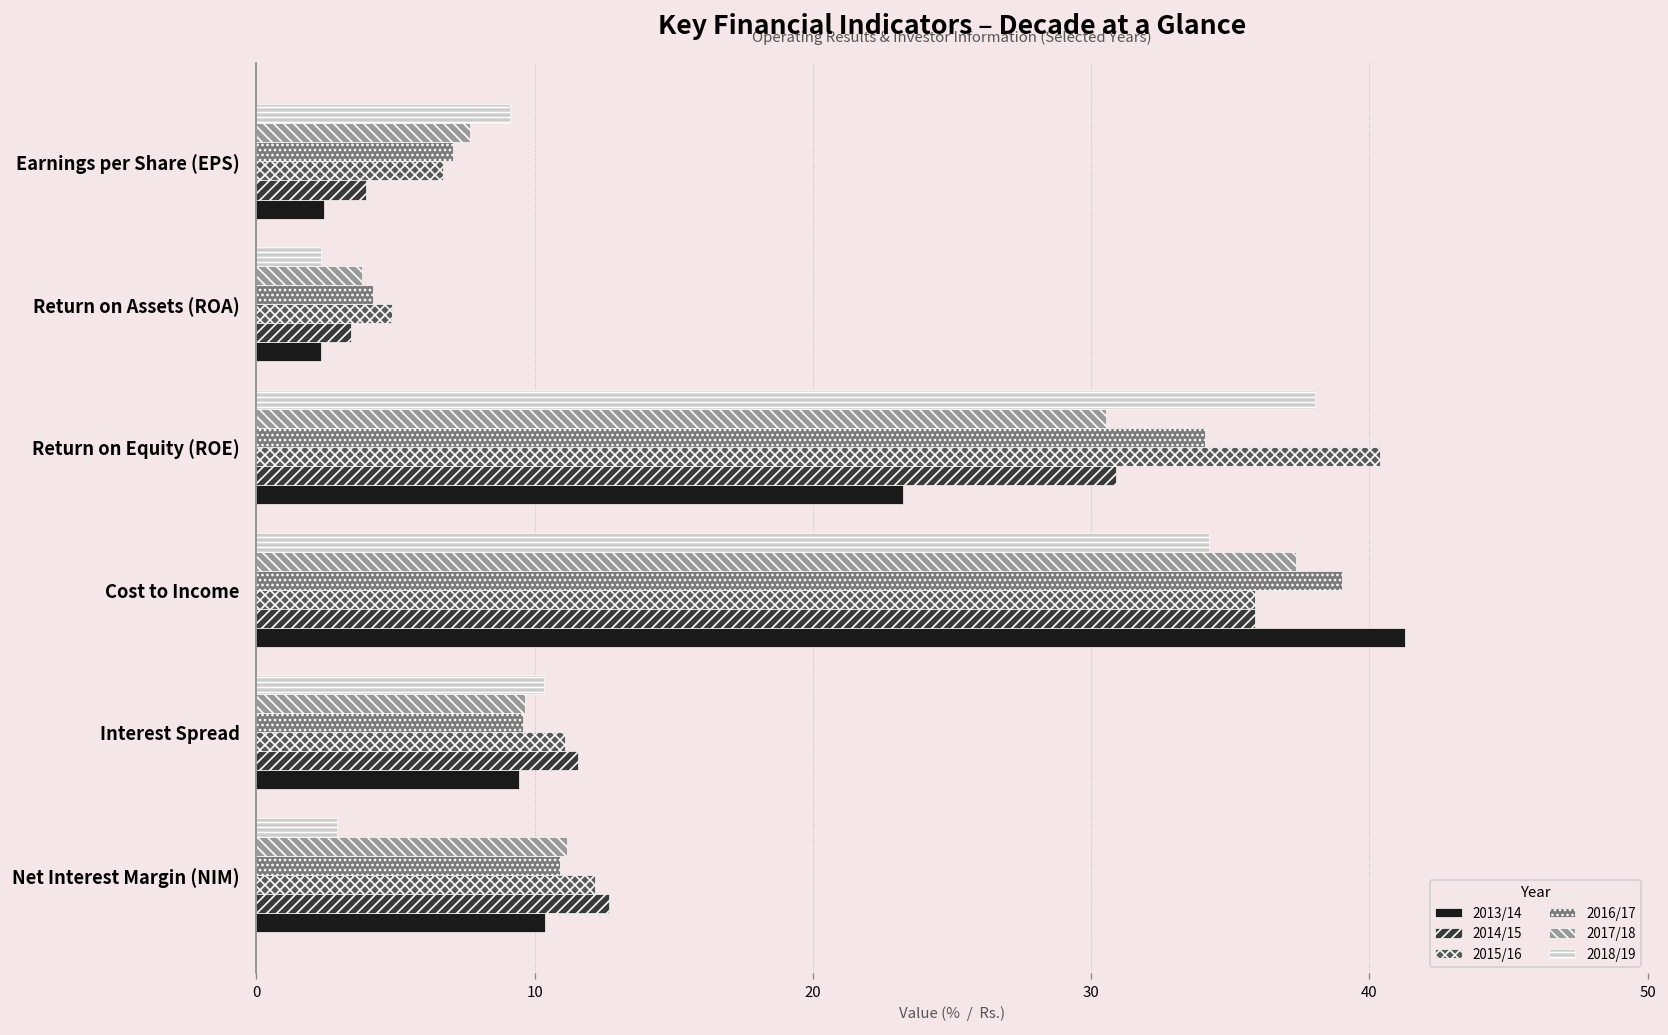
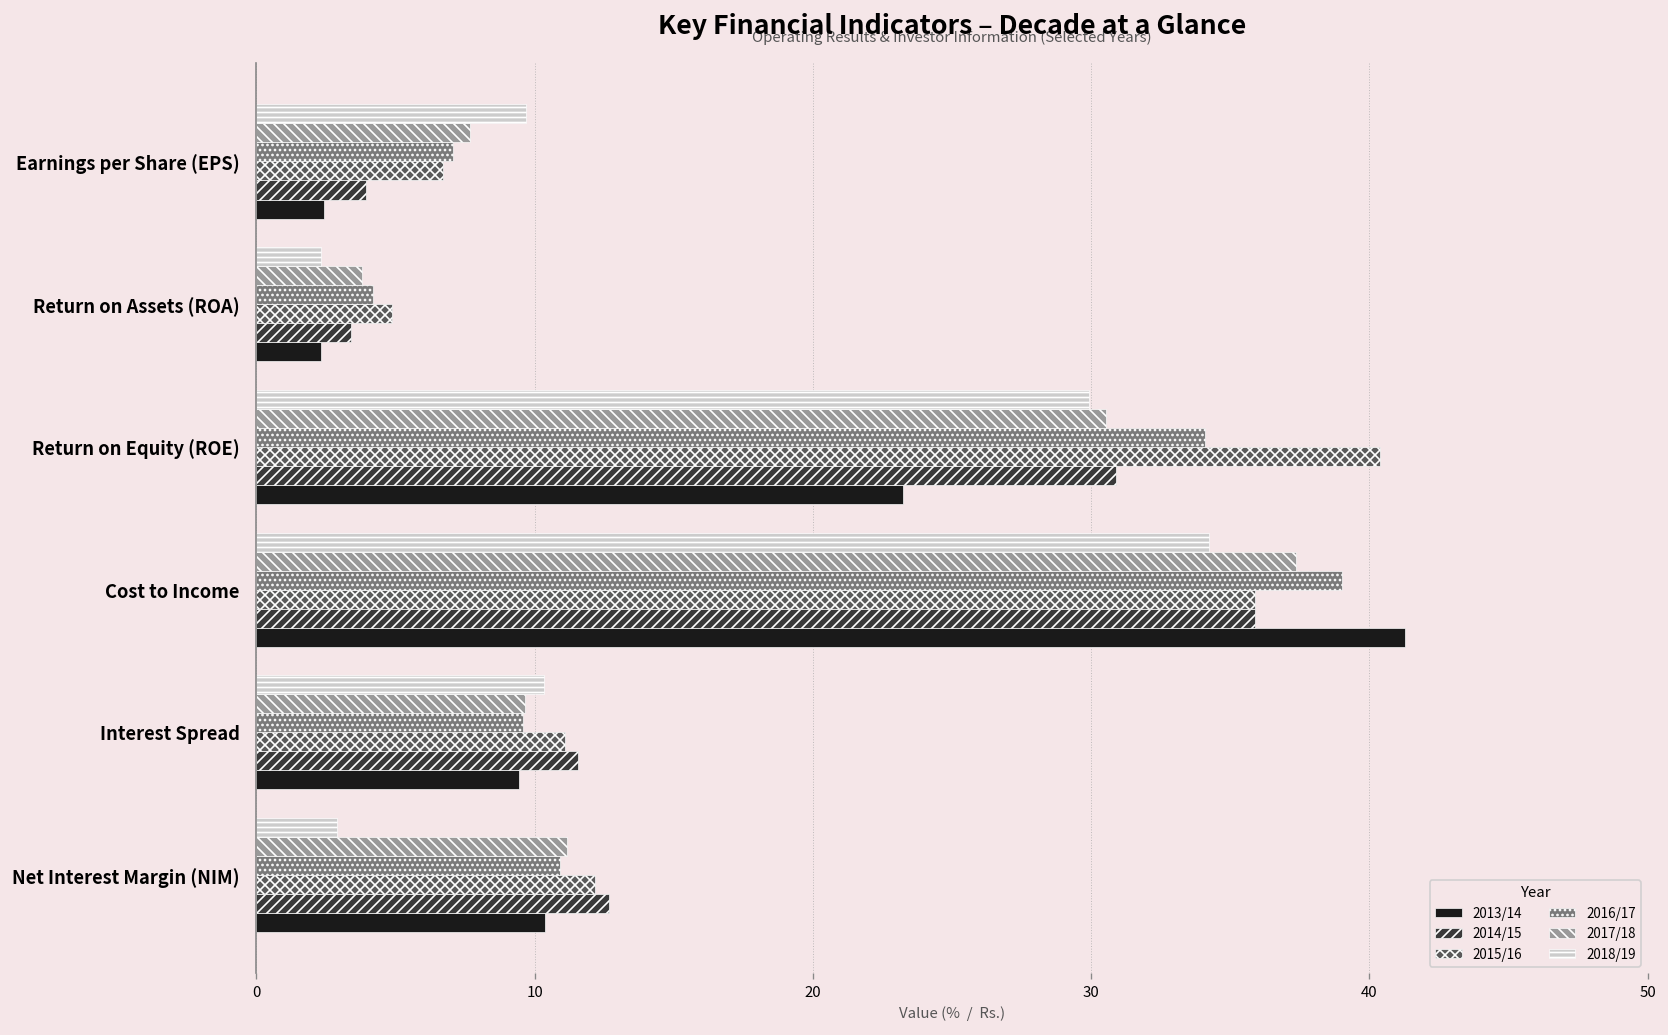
  {
    "2018/19": {
-     "Earnings per Share (EPS)": 9.1,
+     "Earnings per Share (EPS)": 9.7,
      "Return on Assets (ROA)": 2.3,
-     "Return on Equity (ROE)": 38.0,
+     "Return on Equity (ROE)": 29.9,
      "Cost to Income": 34.2,
      "Interest Spread": 10.3,
      "Net Interest Margin (NIM)": 2.9
    }
  }
